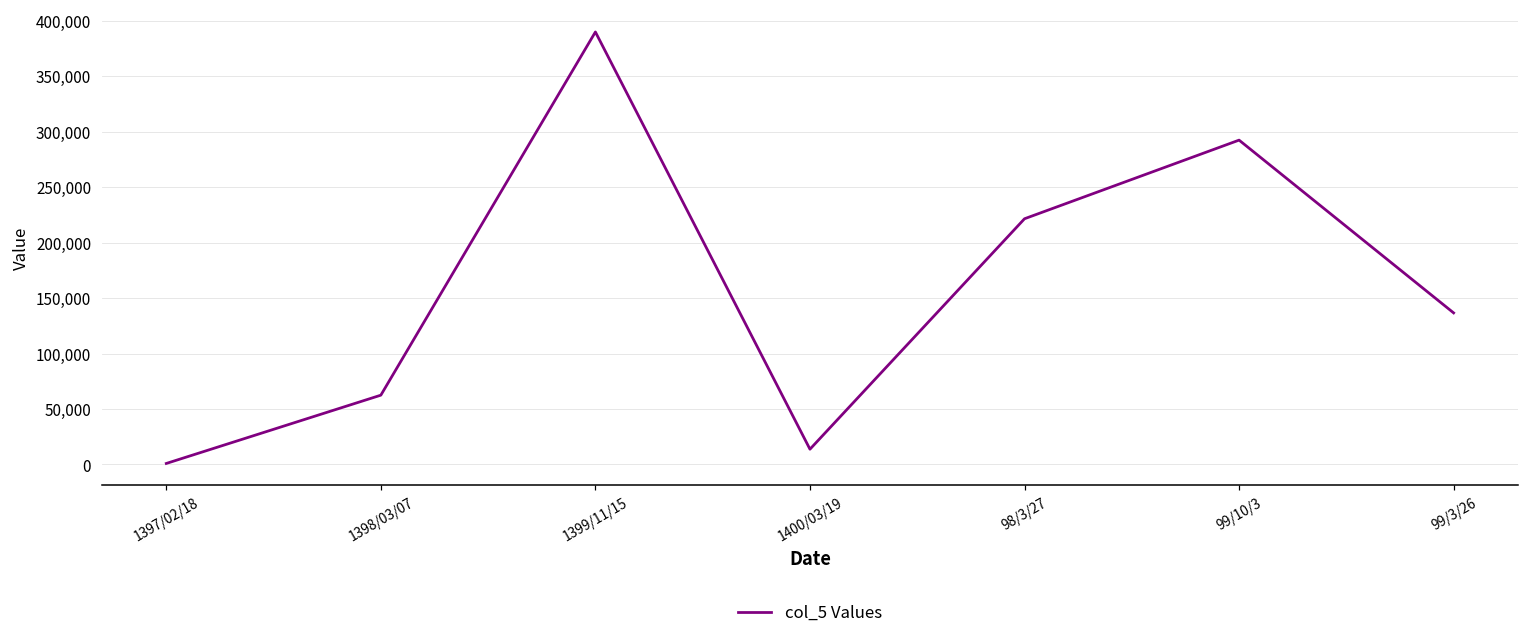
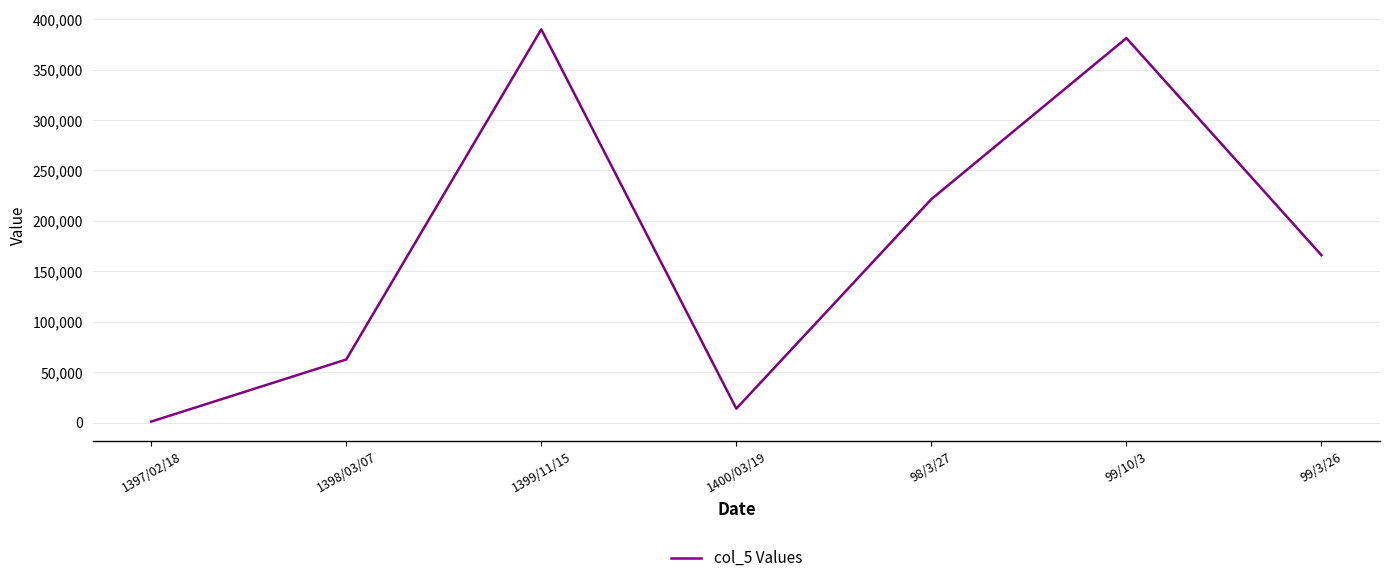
  {
    "1397/02/18": "1,000",
    "1398/03/07": "62,000",
    "1399/11/15": "390,000",
    "1400/03/19": "14,000",
    "98/3/27": "222,000",
-   "99/10/3": "292,000",
-   "99/3/26": "137,000"
+   "99/10/3": "381,000",
+   "99/3/26": "166,000"
  }
